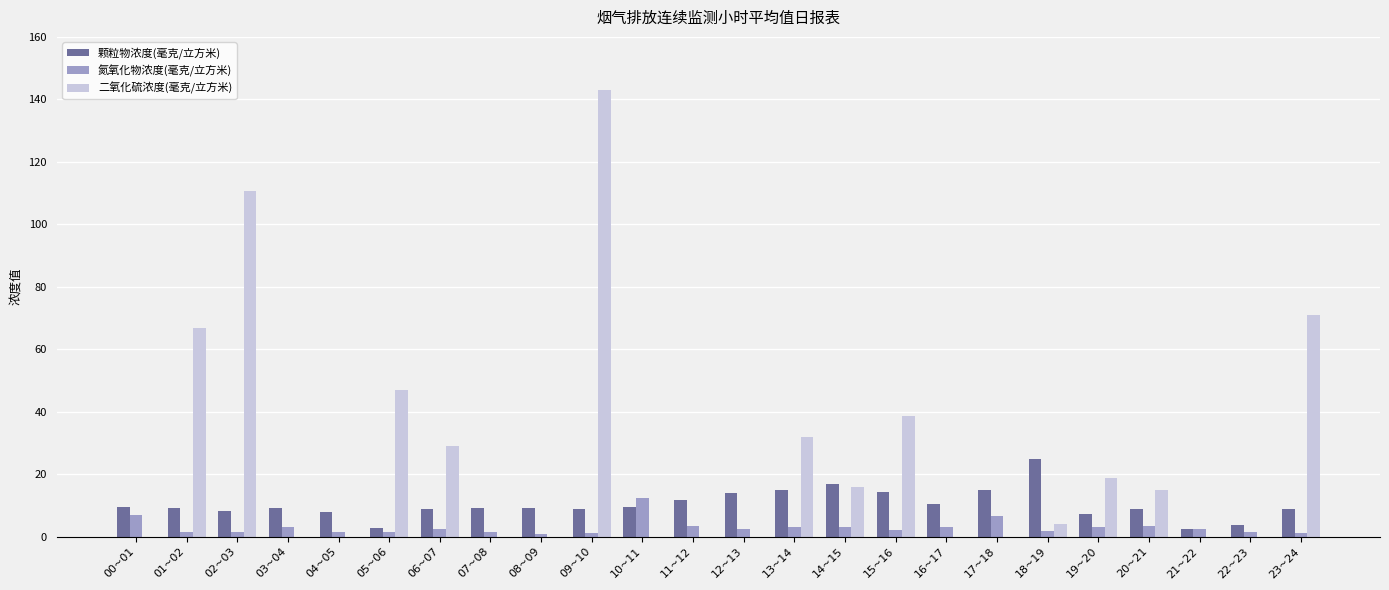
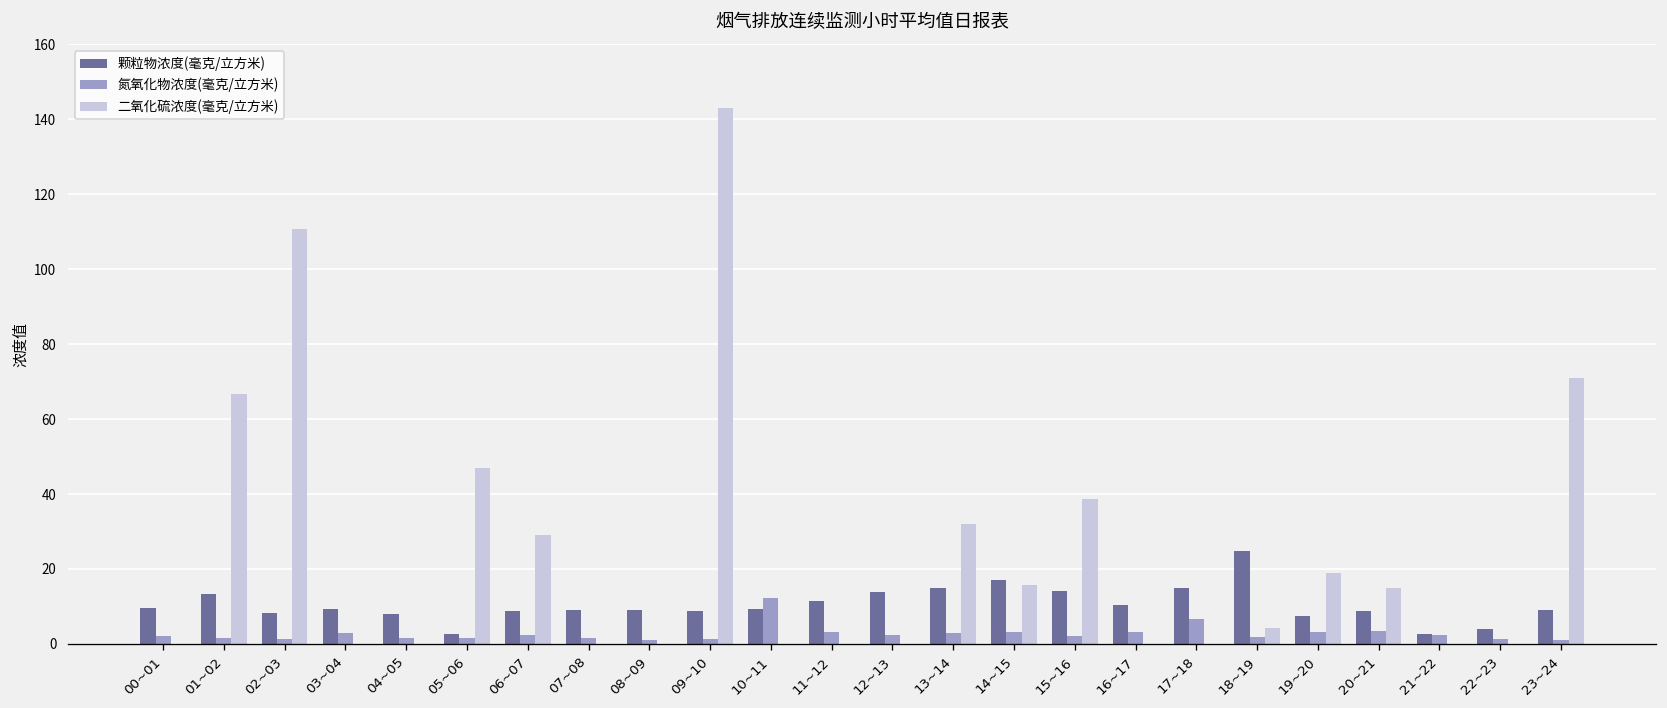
  {
    "颗粒物浓度(毫克/立方米)": {
      "00~01": 9,
-     "01~02": 9,
+     "01~02": 13,
      "02~03": 8,
      "03~04": 9,
      "04~05": 8,
      "05~06": 3,
      "06~07": 9,
      "07~08": 9,
      "08~09": 9,
      "09~10": 9,
      "10~11": 9,
      "11~12": 12,
      "12~13": 14,
      "13~14": 15,
      "14~15": 17,
      "15~16": 14,
      "16~17": 10,
      "17~18": 15,
      "18~19": 25,
      "19~20": 7,
      "20~21": 9,
      "21~22": 3,
      "22~23": 4,
      "23~24": 9
    },
    "氮氧化物浓度(毫克/立方米)": {
-     "00~01": 7,
+     "00~01": 2,
      "01~02": 2,
      "02~03": 1,
      "03~04": 3,
      "04~05": 2,
      "05~06": 2,
      "06~07": 2,
      "07~08": 2,
      "08~09": 1,
      "09~10": 1,
      "10~11": 12,
      "11~12": 3,
      "12~13": 2,
      "13~14": 3,
      "14~15": 3,
      "15~16": 2,
      "16~17": 3,
      "17~18": 7,
      "18~19": 2,
      "19~20": 3,
      "20~21": 3,
      "21~22": 2,
      "22~23": 1,
      "23~24": 1
    },
    "二氧化硫浓度(毫克/立方米)": {
      "00~01": 0,
      "01~02": 67,
      "02~03": 111,
      "03~04": 0,
      "04~05": 0,
      "05~06": 47,
      "06~07": 29,
      "07~08": 0,
      "08~09": 0,
      "09~10": 143,
      "10~11": 0,
      "11~12": 0,
      "12~13": 0,
      "13~14": 32,
      "14~15": 16,
      "15~16": 39,
      "16~17": 0,
      "17~18": 0,
      "18~19": 4,
      "19~20": 19,
      "20~21": 15,
      "21~22": 0,
      "22~23": 0,
      "23~24": 71
    }
  }
